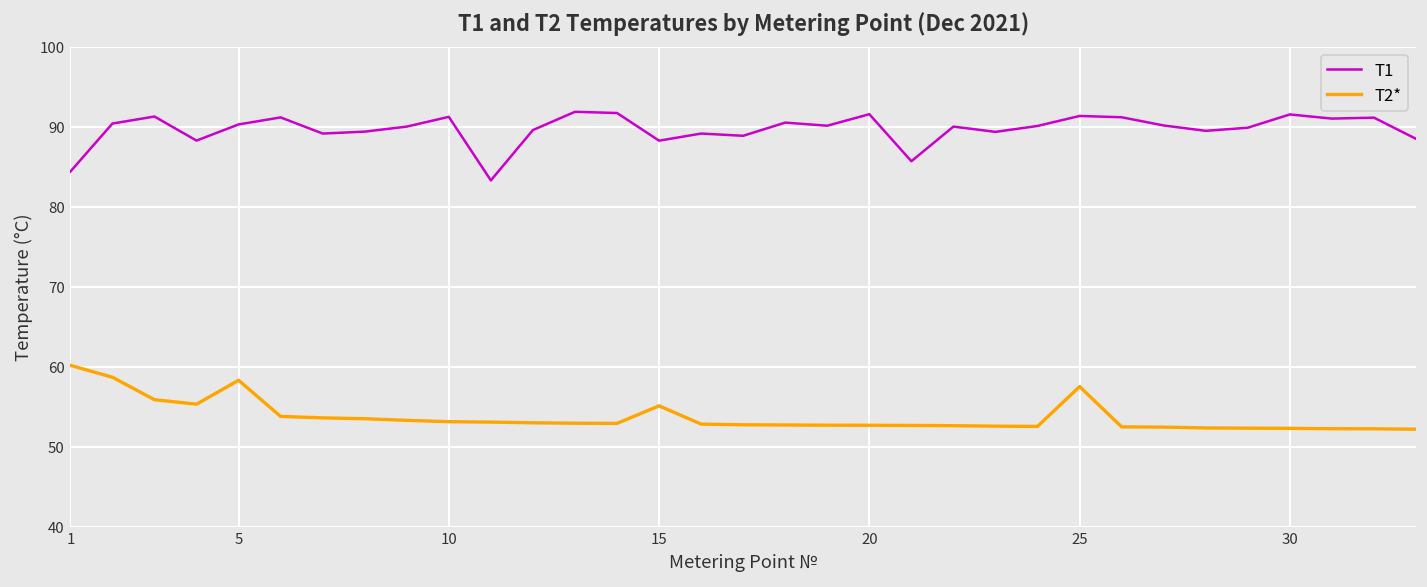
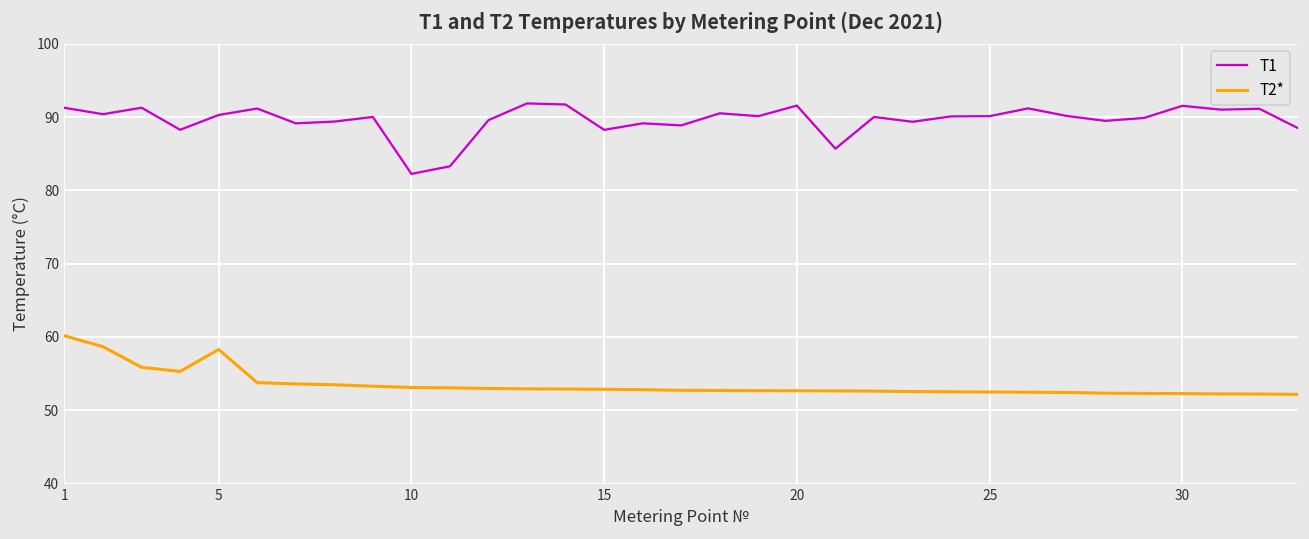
  {
    "T1": {
-     "1": 84,
+     "1": 91,
      "5": 90,
-     "10": 91,
+     "10": 82,
      "15": 88,
      "20": 92,
-     "25": 91,
+     "25": 90,
      "30": 92
    },
    "T2*": {
      "1": 60,
      "5": 58,
      "10": 53,
-     "15": 55,
+     "15": 53,
      "20": 53,
-     "25": 58,
+     "25": 52,
      "30": 52
    }
  }
